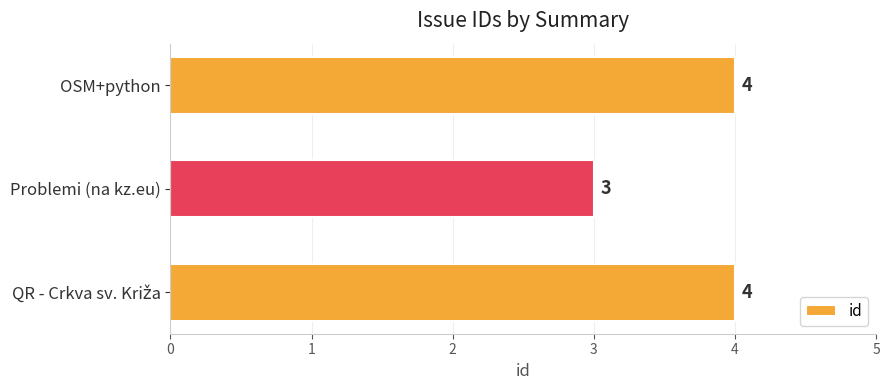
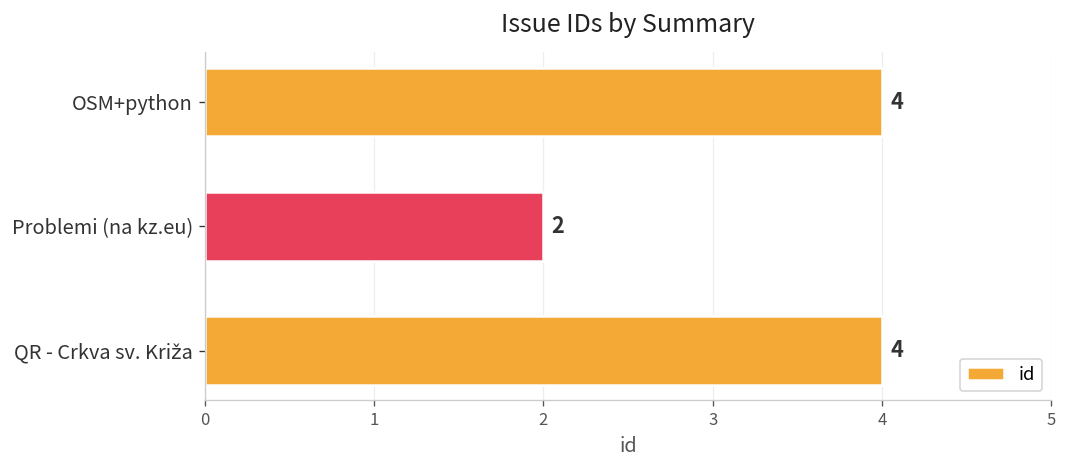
  {
    "OSM+python": 4,
-   "Problemi (na kz.eu)": 3,
+   "Problemi (na kz.eu)": 2,
    "QR - Crkva sv. Križa": 4
  }
